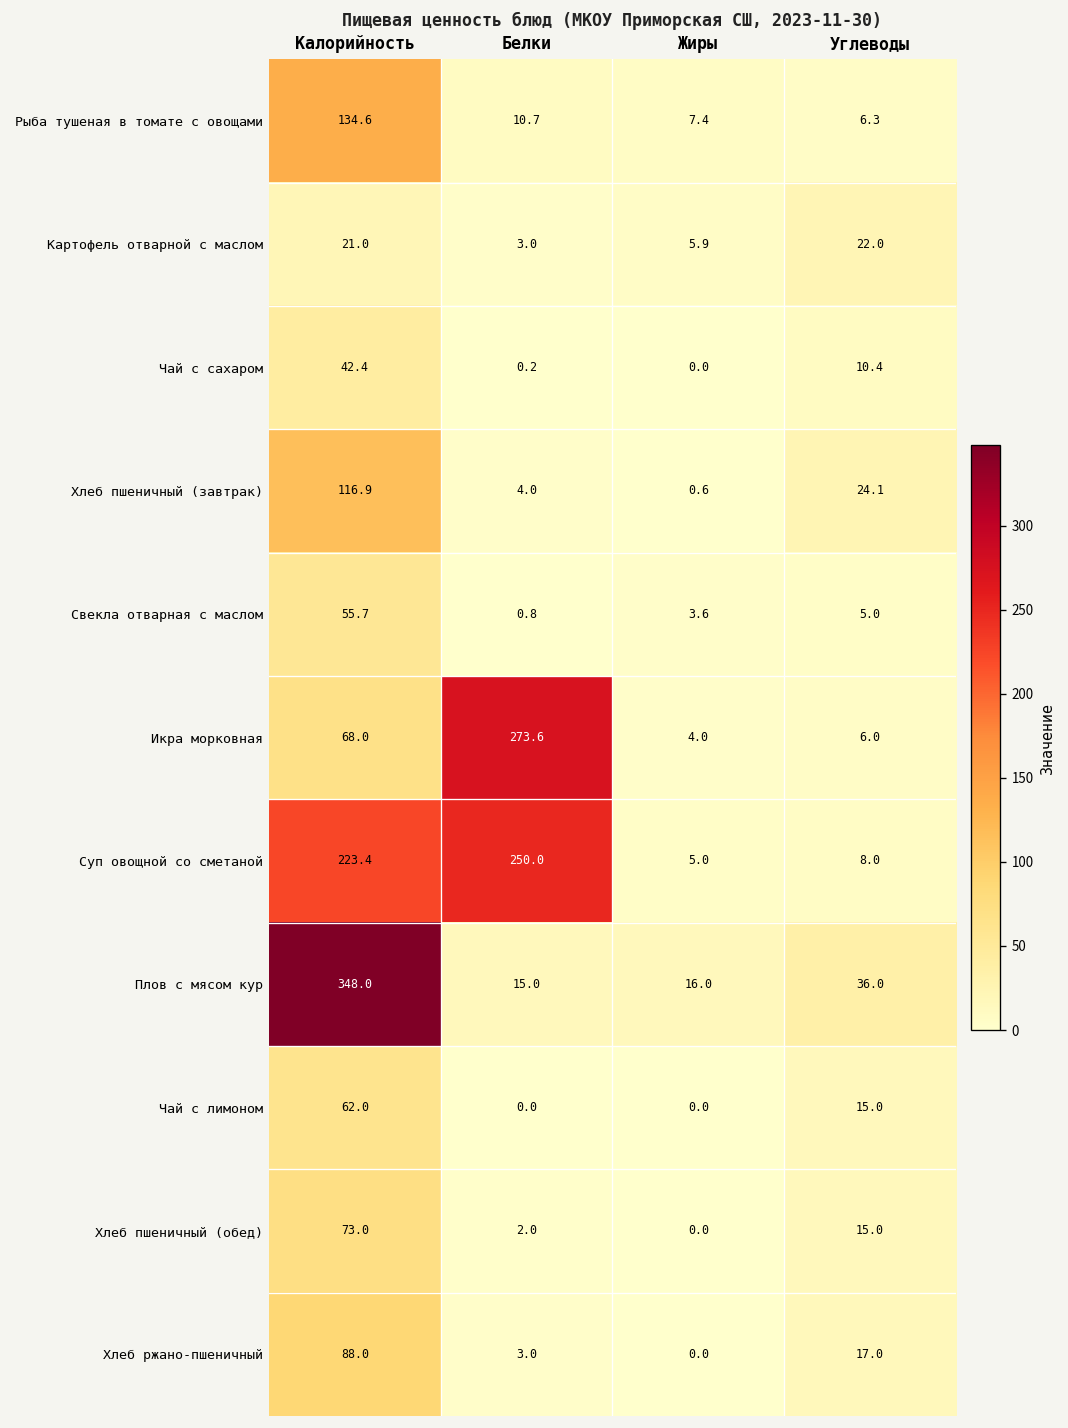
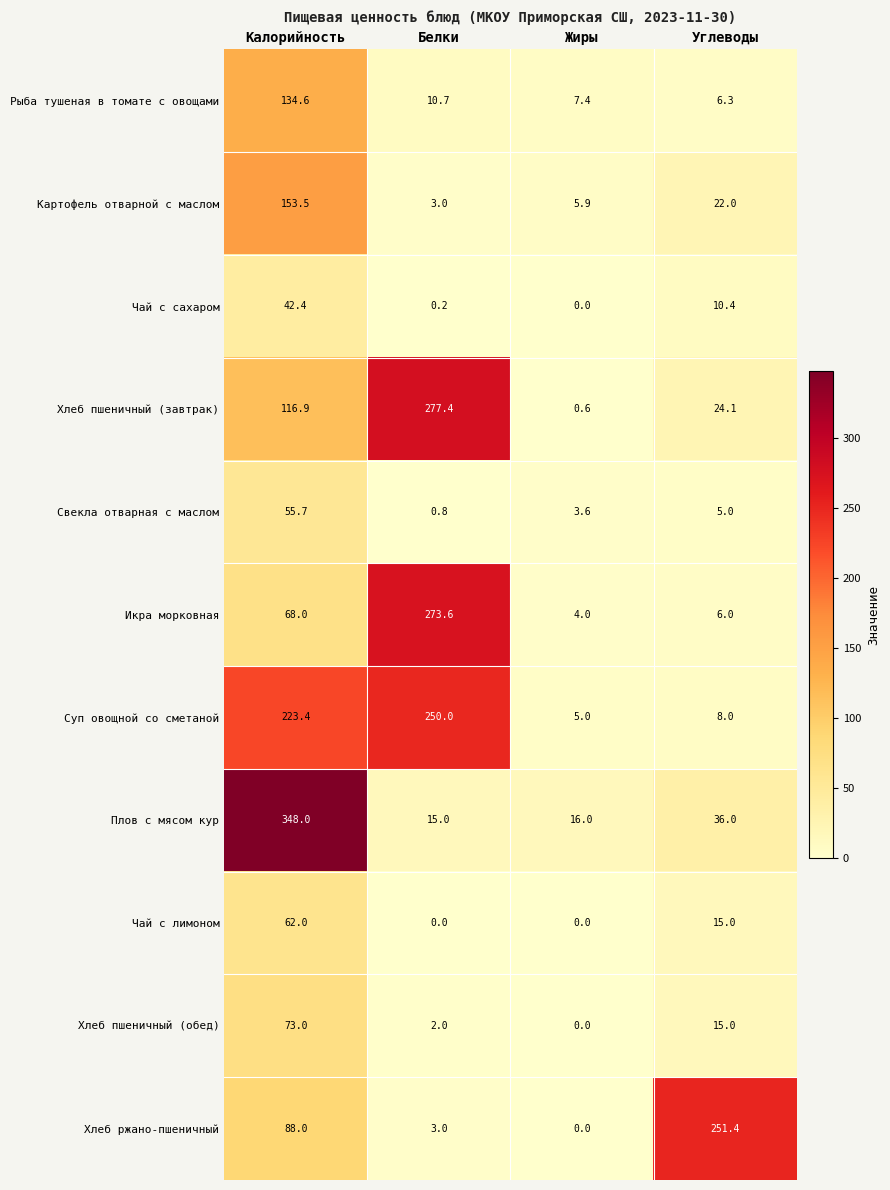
  {
    "Рыба тушеная в томате с овощами": {
      "Калорийность": 134.6,
      "Белки": 10.7,
      "Жиры": 7.4,
      "Углеводы": 6.3
    },
    "Картофель отварной с маслом": {
-     "Калорийность": 21.0,
+     "Калорийность": 153.5,
      "Белки": 3.0,
      "Жиры": 5.9,
      "Углеводы": 22.0
    },
    "Чай с сахаром": {
      "Калорийность": 42.4,
      "Белки": 0.2,
      "Жиры": 0.0,
      "Углеводы": 10.4
    },
    "Хлеб пшеничный (завтрак)": {
      "Калорийность": 116.9,
-     "Белки": 4.0,
+     "Белки": 277.4,
      "Жиры": 0.6,
      "Углеводы": 24.1
    },
    "Свекла отварная с маслом": {
      "Калорийность": 55.7,
      "Белки": 0.8,
      "Жиры": 3.6,
      "Углеводы": 5.0
    },
    "Икра морковная": {
      "Калорийность": 68.0,
      "Белки": 273.6,
      "Жиры": 4.0,
      "Углеводы": 6.0
    },
    "Суп овощной со сметаной": {
      "Калорийность": 223.4,
      "Белки": 250.0,
      "Жиры": 5.0,
      "Углеводы": 8.0
    },
    "Плов с мясом кур": {
      "Калорийность": 348.0,
      "Белки": 15.0,
      "Жиры": 16.0,
      "Углеводы": 36.0
    },
    "Чай с лимоном": {
      "Калорийность": 62.0,
      "Белки": 0.0,
      "Жиры": 0.0,
      "Углеводы": 15.0
    },
    "Хлеб пшеничный (обед)": {
      "Калорийность": 73.0,
      "Белки": 2.0,
      "Жиры": 0.0,
      "Углеводы": 15.0
    },
    "Хлеб ржано-пшеничный": {
      "Калорийность": 88.0,
      "Белки": 3.0,
      "Жиры": 0.0,
-     "Углеводы": 17.0
+     "Углеводы": 251.4
    }
  }
